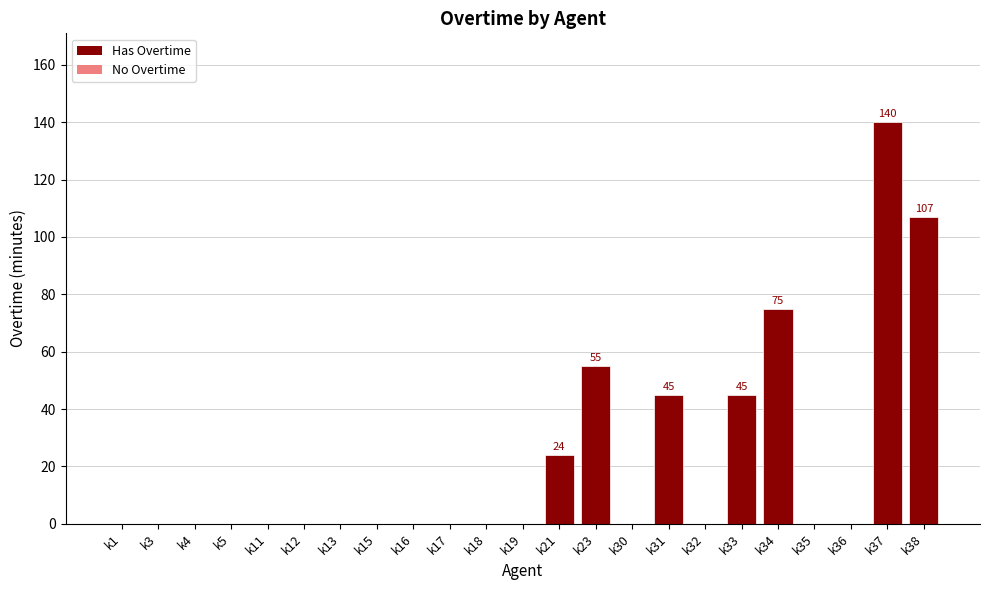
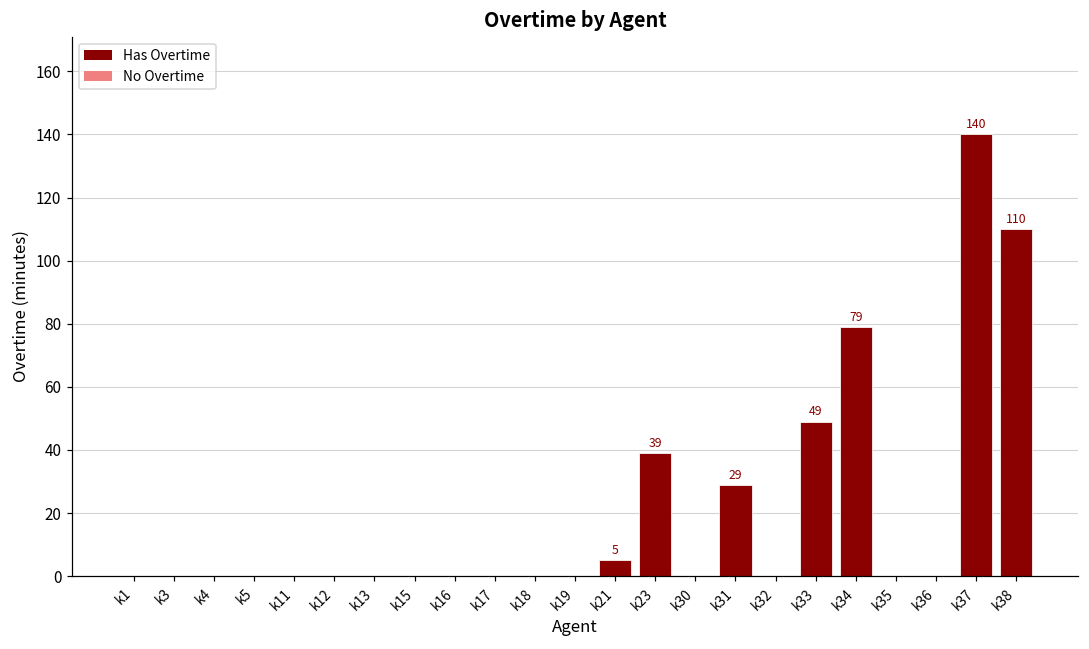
  {
-   "k21": 24,
-   "k23": 55,
-   "k31": 45,
-   "k33": 45,
-   "k34": 75,
+   "k21": 5,
+   "k23": 39,
+   "k31": 29,
+   "k33": 49,
+   "k34": 79,
    "k37": 140,
-   "k38": 107
+   "k38": 110
  }
